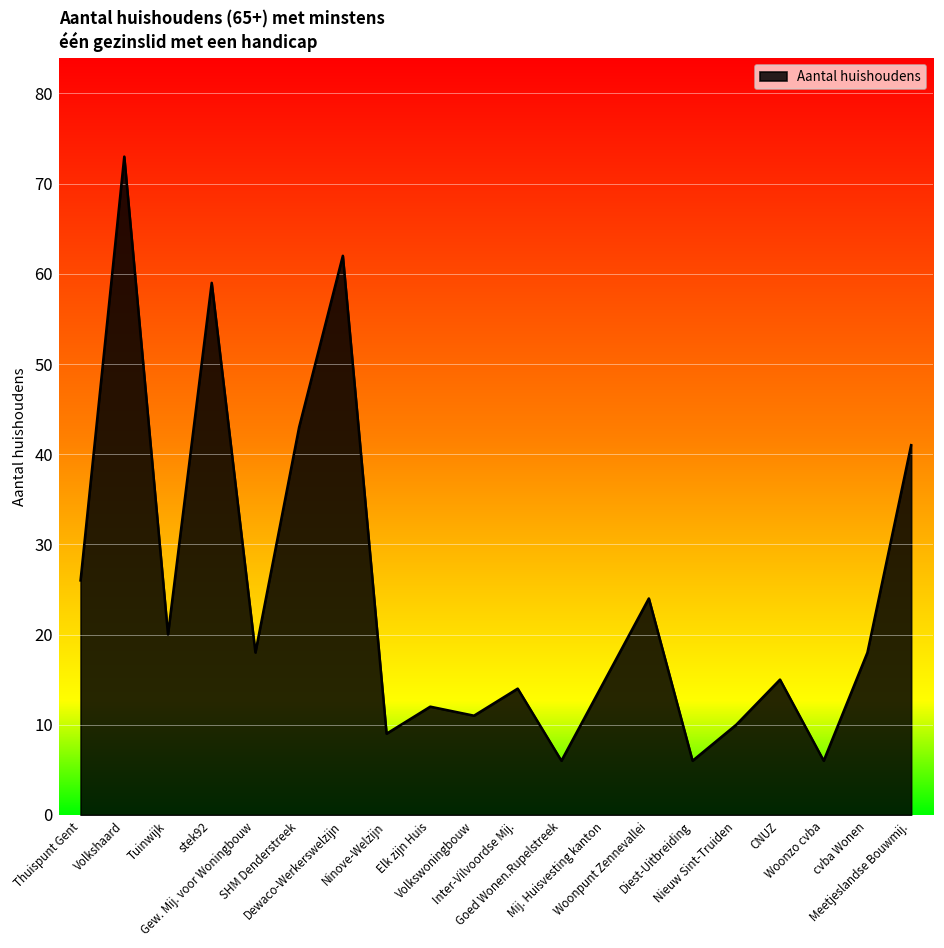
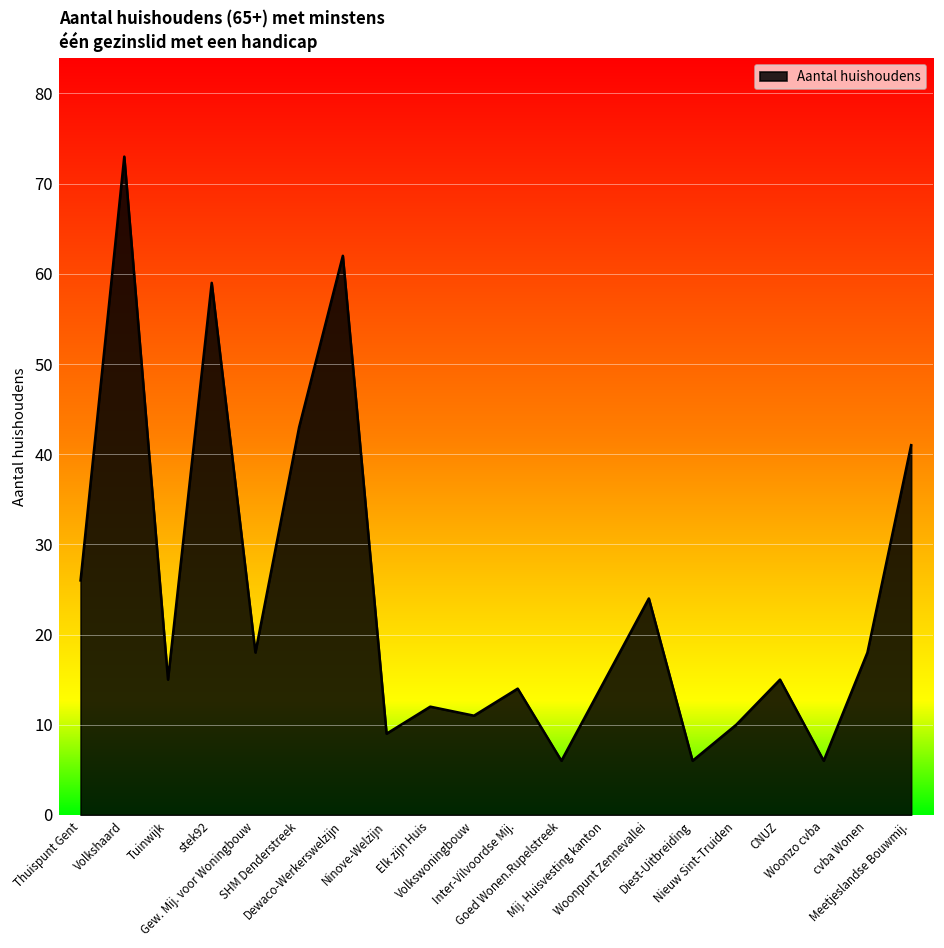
  {
    "Thuispunt Gent": 26,
    "Volkshaard": 73,
-   "Tuinwijk": 20,
+   "Tuinwijk": 15,
    "stek92": 59,
    "Gew. Mij. voor Woningbouw": 18,
    "SHM Denderstreek": 43,
    "Dewaco-Werkerswelzijn": 62,
    "Ninove-Welzijn": 9,
    "Elk zijn Huis": 12,
    "Volkswoningbouw": 11,
    "Inter-Vilvoordse Mij.": 14,
    "Goed Wonen.Rupelstreek": 6,
    "Mij. Huisvesting kanton": 15,
    "Woonpunt Zennevallei": 24,
    "Diest-Uitbreiding": 6,
    "Nieuw Sint-Truiden": 10,
    "CNUZ": 15,
    "Woonzo cvba": 6,
    "cvba Wonen": 18,
    "Meetjeslandse Bouwmij.": 41
  }
